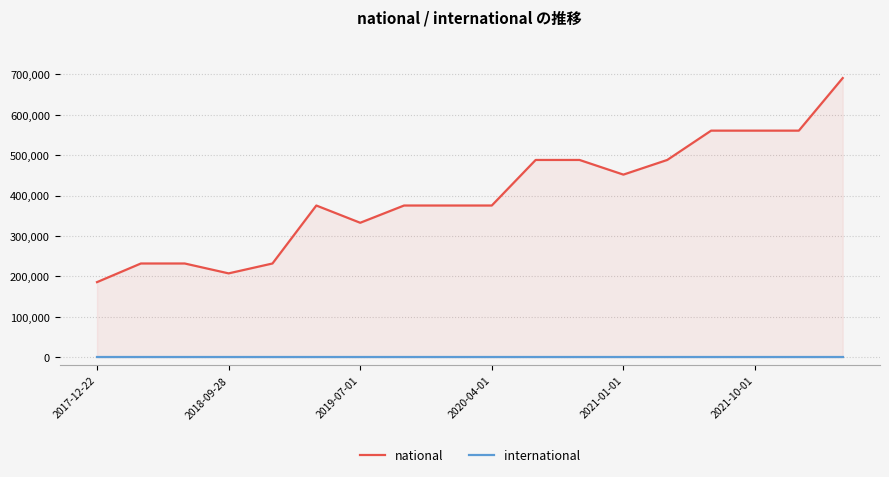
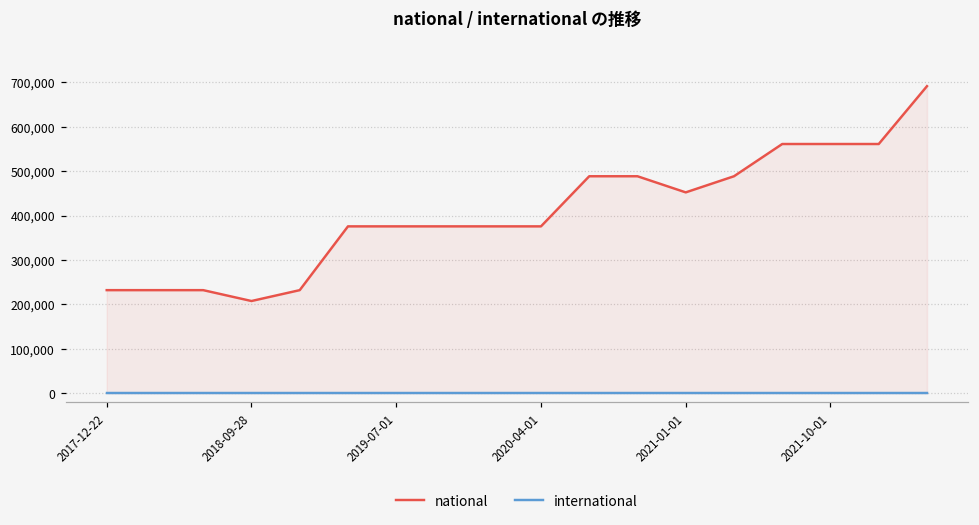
  {
    "national": {
-     "2017-12-22": "190,000",
+     "2017-12-22": "230,000",
      "2018-09-28": "210,000",
-     "2019-07-01": "330,000",
+     "2019-07-01": "380,000",
      "2020-04-01": "380,000",
      "2021-01-01": "450,000",
      "2021-10-01": "560,000"
    },
    "international": {
      "2017-12-22": "0",
      "2018-09-28": "0",
      "2019-07-01": "0",
      "2020-04-01": "0",
      "2021-01-01": "0",
      "2021-10-01": "0"
    }
  }
